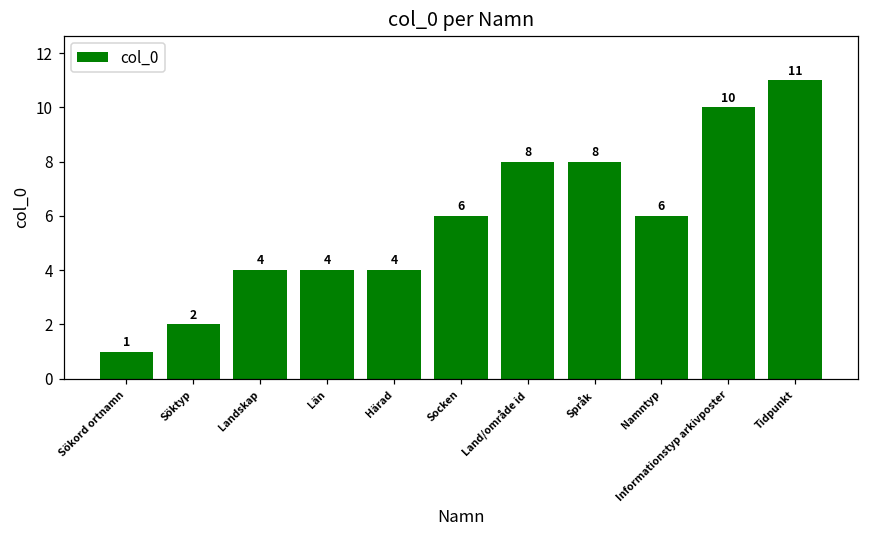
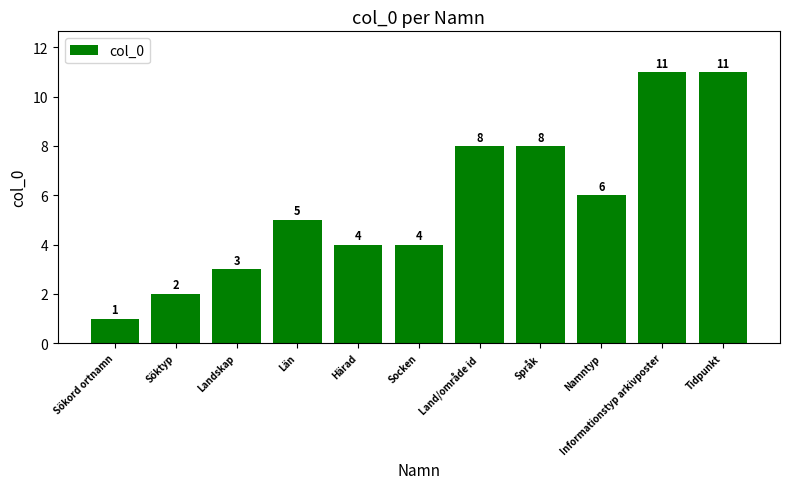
  {
    "Sökord ortnamn": 1,
    "Söktyp": 2,
-   "Landskap": 4,
-   "Län": 4,
+   "Landskap": 3,
+   "Län": 5,
    "Härad": 4,
-   "Socken": 6,
+   "Socken": 4,
    "Land/område id": 8,
    "Språk": 8,
    "Namntyp": 6,
-   "Informationstyp arkivposter": 10,
+   "Informationstyp arkivposter": 11,
    "Tidpunkt": 11
  }
